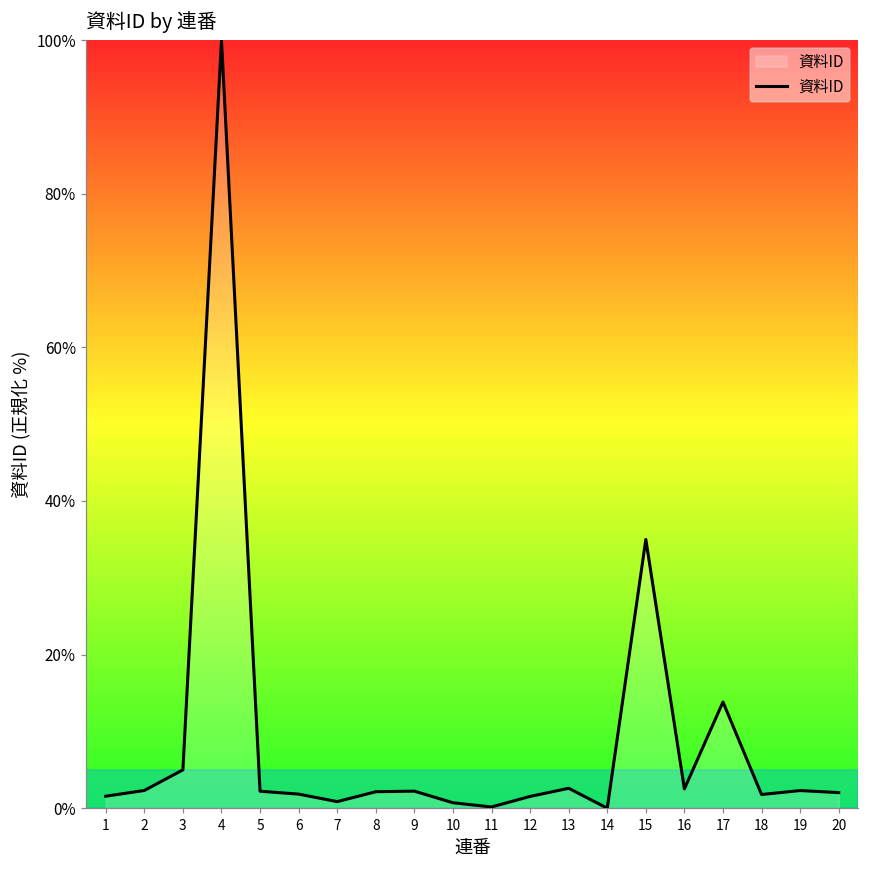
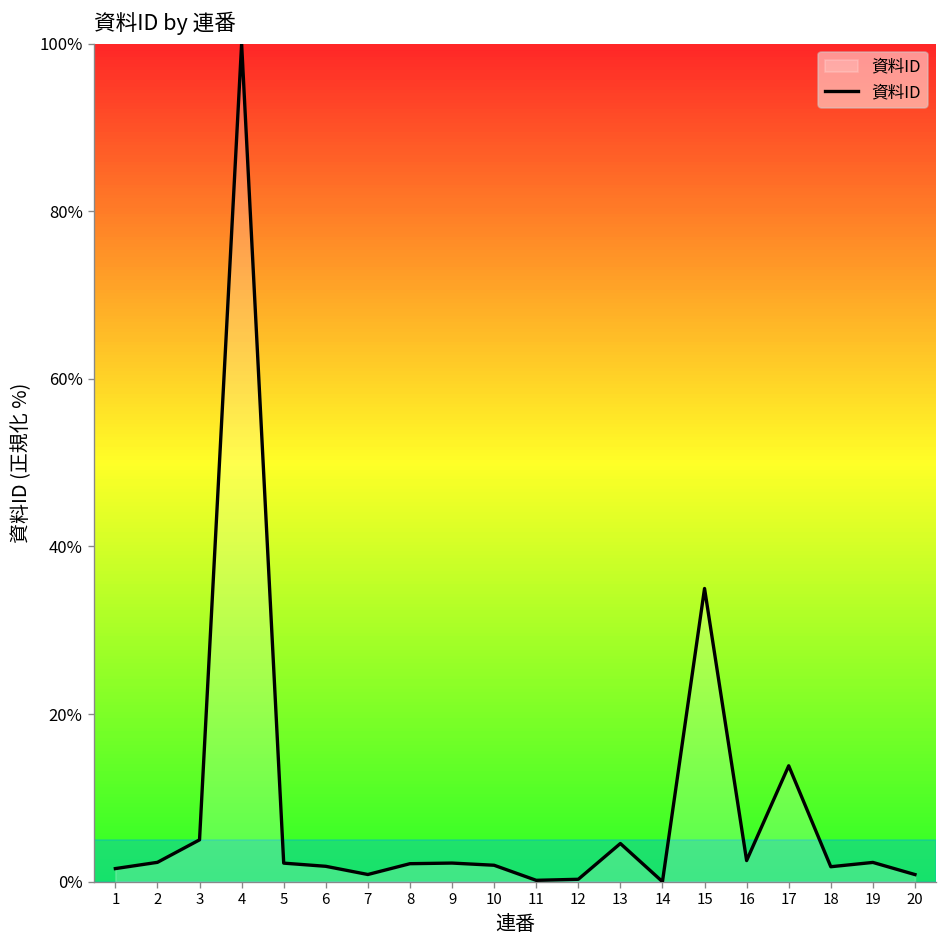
  {
    "1": "2%",
    "2": "2%",
    "3": "5%",
    "4": "100%",
    "5": "2%",
    "6": "2%",
    "7": "1%",
    "8": "2%",
    "9": "2%",
-   "10": "1%",
+   "10": "2%",
    "11": "0%",
-   "12": "2%",
-   "13": "3%",
+   "12": "0%",
+   "13": "5%",
    "14": "0%",
    "15": "35%",
    "16": "3%",
    "17": "14%",
    "18": "2%",
    "19": "2%",
-   "20": "2%"
+   "20": "1%"
  }
